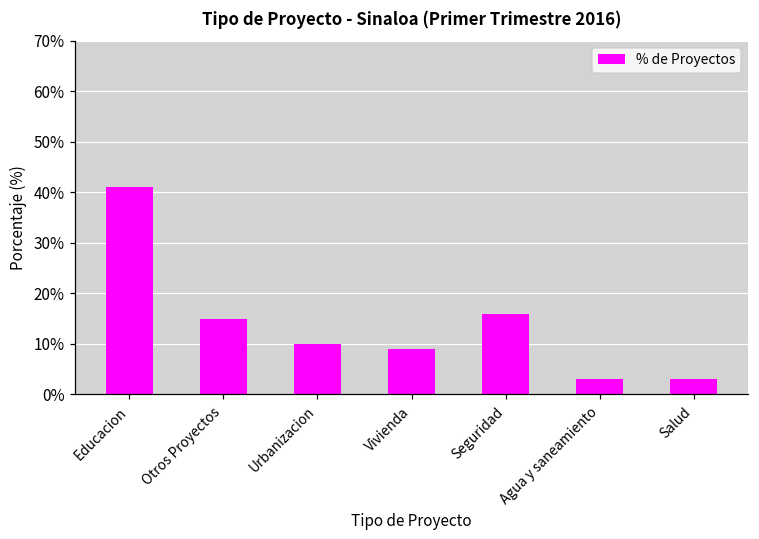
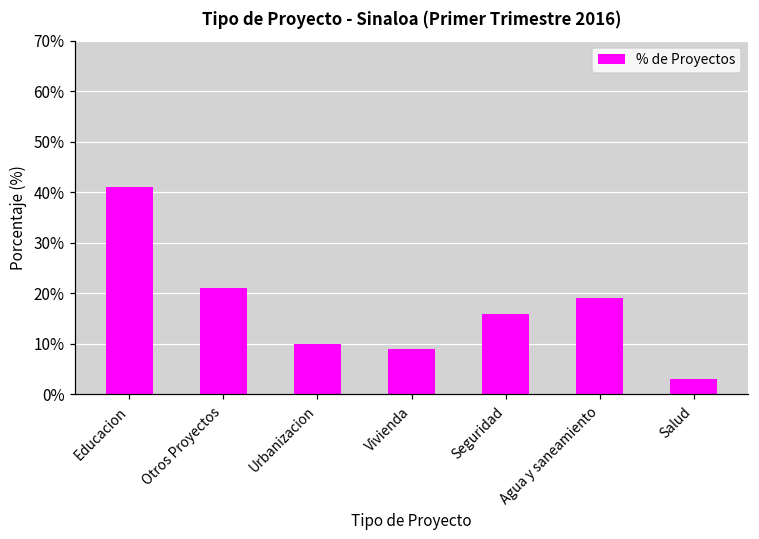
  {
    "Educacion": "41%",
-   "Otros Proyectos": "15%",
+   "Otros Proyectos": "21%",
    "Urbanizacion": "10%",
    "Vivienda": "9%",
    "Seguridad": "16%",
-   "Agua y saneamiento": "3%",
+   "Agua y saneamiento": "19%",
    "Salud": "3%"
  }
